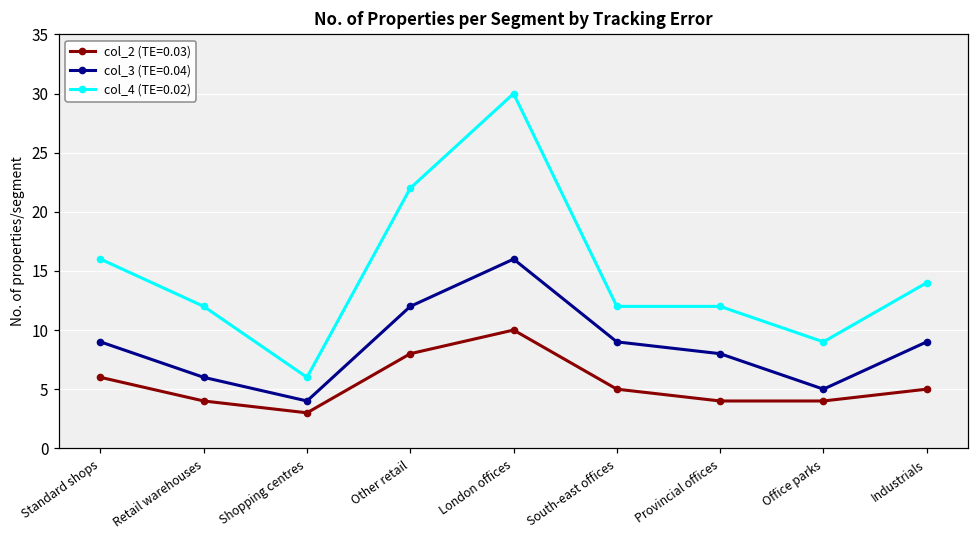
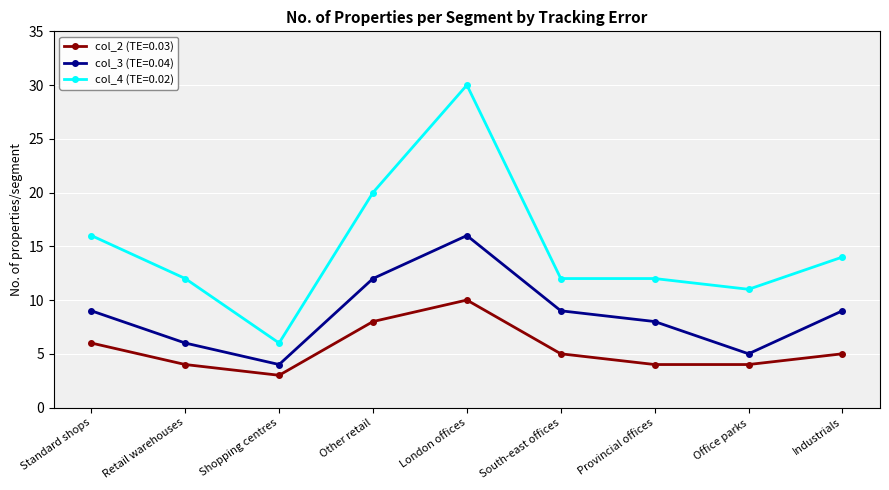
  {
    "col_2 (TE=0.03)": {
      "Standard shops": 6,
      "Retail warehouses": 4,
      "Shopping centres": 3,
      "Other retail": 8,
      "London offices": 10,
      "South-east offices": 5,
      "Provincial offices": 4,
      "Office parks": 4,
      "Industrials": 5
    },
    "col_3 (TE=0.04)": {
      "Standard shops": 9,
      "Retail warehouses": 6,
      "Shopping centres": 4,
      "Other retail": 12,
      "London offices": 16,
      "South-east offices": 9,
      "Provincial offices": 8,
      "Office parks": 5,
      "Industrials": 9
    },
    "col_4 (TE=0.02)": {
      "Standard shops": 16,
      "Retail warehouses": 12,
      "Shopping centres": 6,
-     "Other retail": 22,
+     "Other retail": 20,
      "London offices": 30,
      "South-east offices": 12,
      "Provincial offices": 12,
-     "Office parks": 9,
+     "Office parks": 11,
      "Industrials": 14
    }
  }
